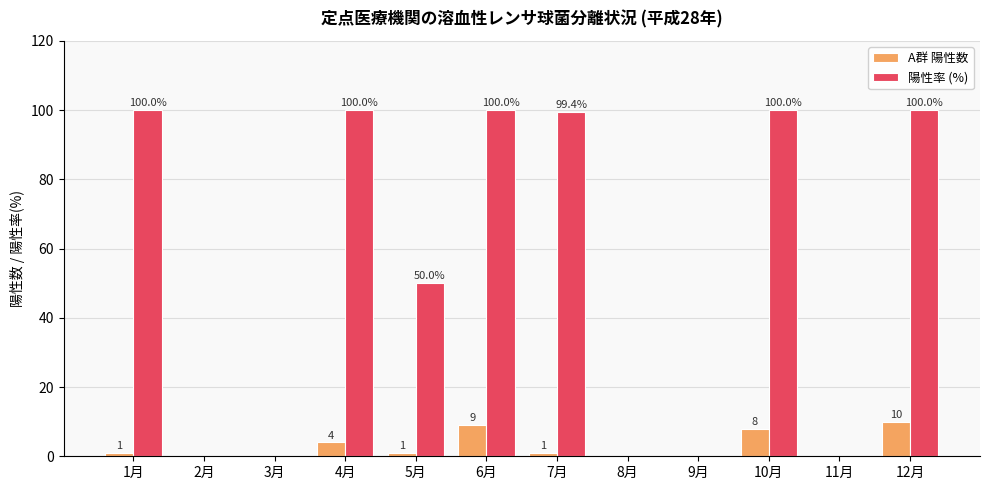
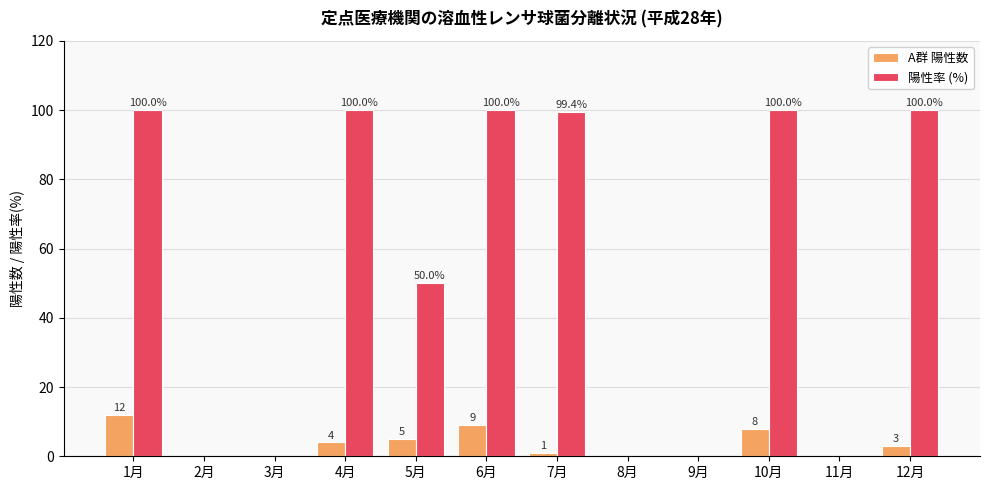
  {
    "A群 陽性数": {
-     "1月": "1",
+     "1月": "12",
      "4月": "4",
-     "5月": "1",
+     "5月": "5",
      "6月": "9",
      "7月": "1",
      "10月": "8",
-     "12月": "10"
+     "12月": "3"
    },
    "陽性率 (%)": {
      "1月": "100.0%",
      "4月": "100.0%",
      "5月": "50.0%",
      "6月": "100.0%",
      "7月": "99.4%",
      "10月": "100.0%",
      "12月": "100.0%"
    }
  }
